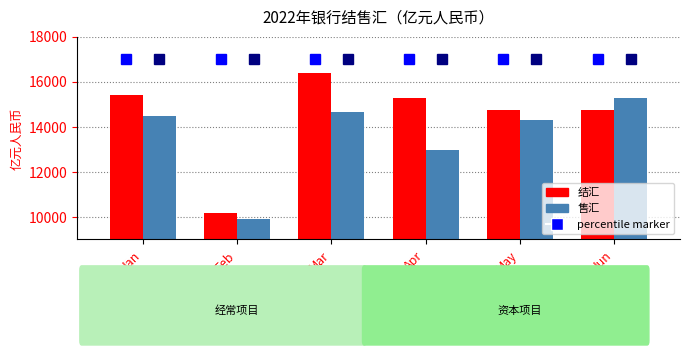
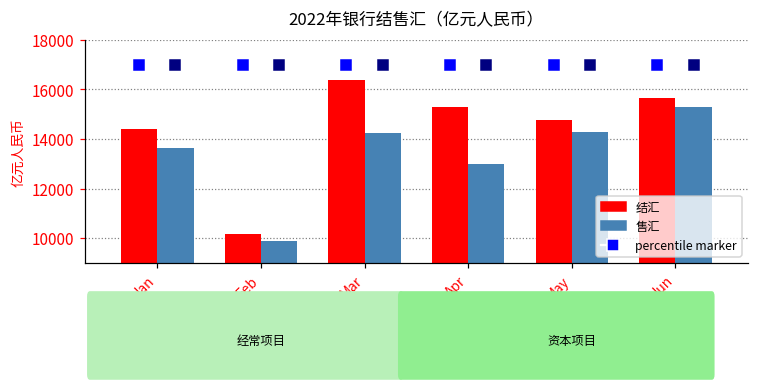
  {
    "结汇": {
-     "Jan": 15400,
+     "Jan": 14400,
      "Feb": 10200,
      "Mar": 16400,
      "Apr": 15300,
      "May": 14800,
-     "Jun": 14700
+     "Jun": 15700
    },
    "售汇": {
-     "Jan": 14500,
+     "Jan": 13600,
      "Feb": 9900,
-     "Mar": 14700,
+     "Mar": 14200,
      "Apr": 13000,
      "May": 14300,
      "Jun": 15300
    }
  }
